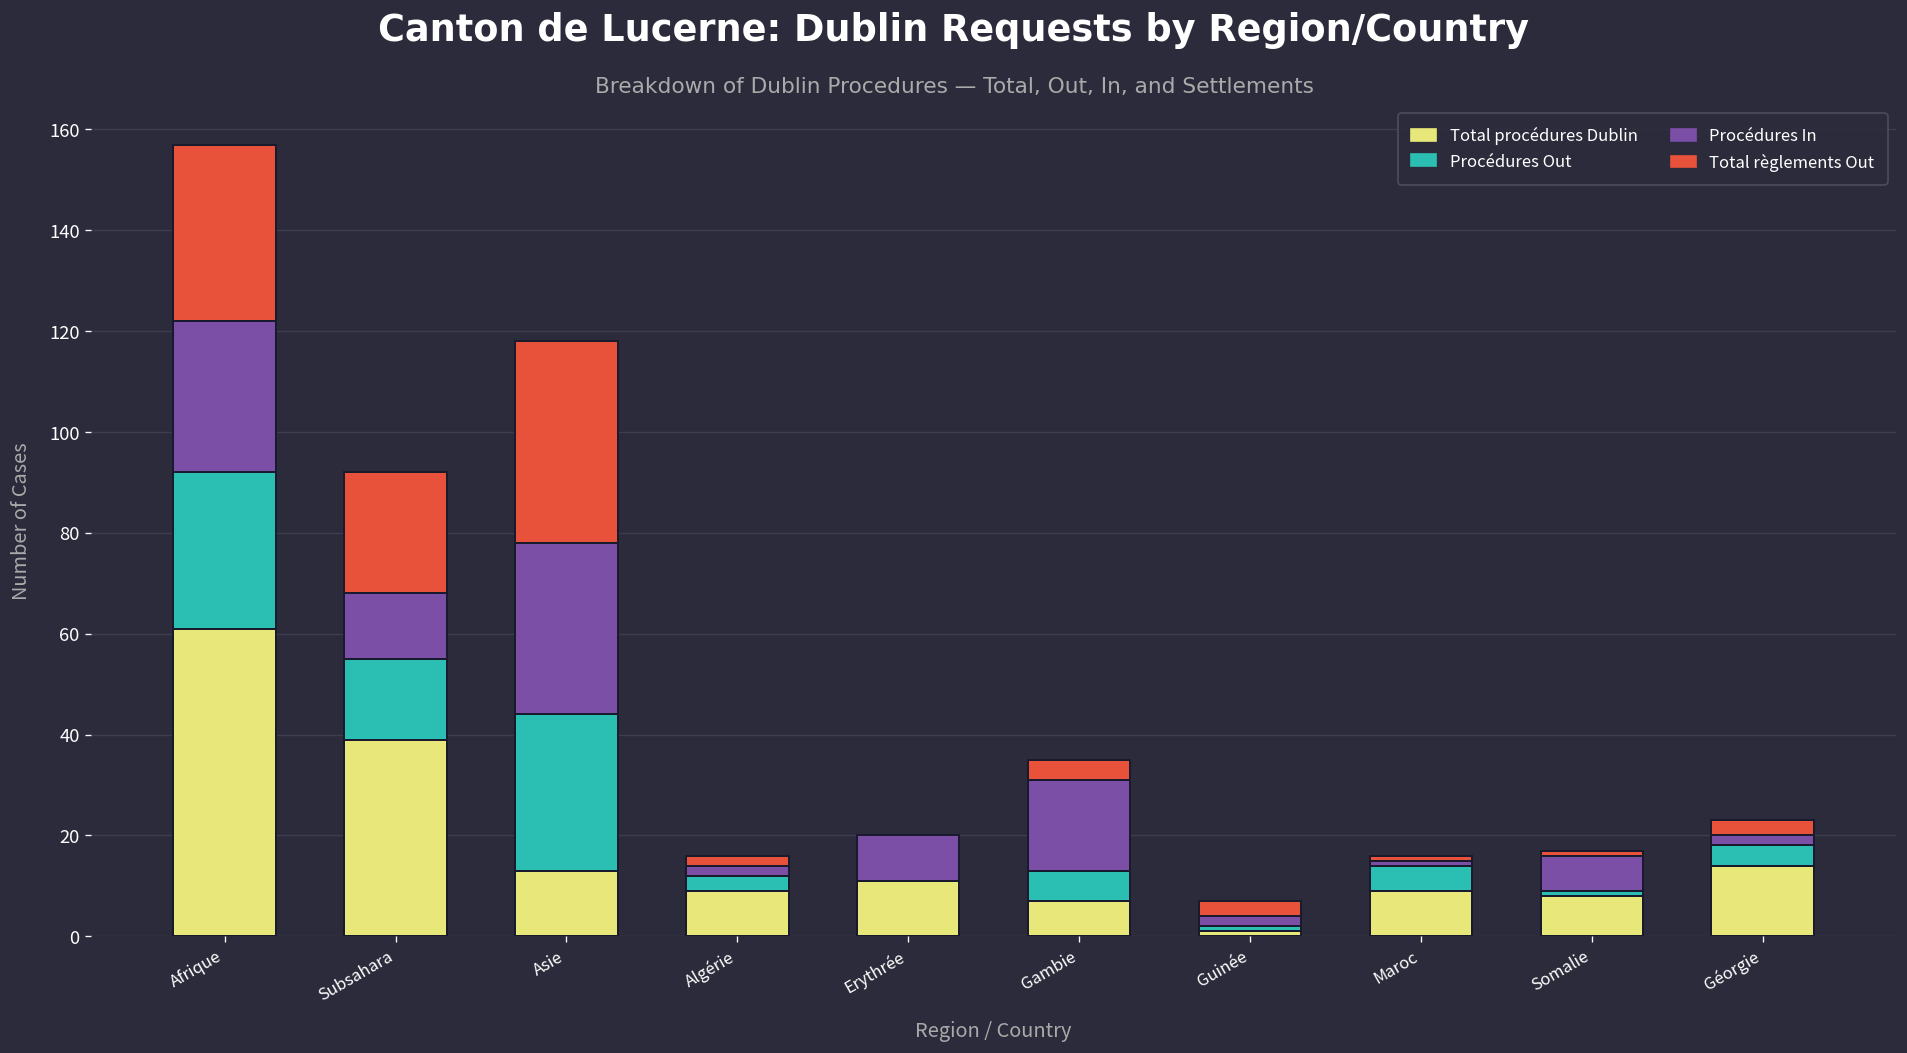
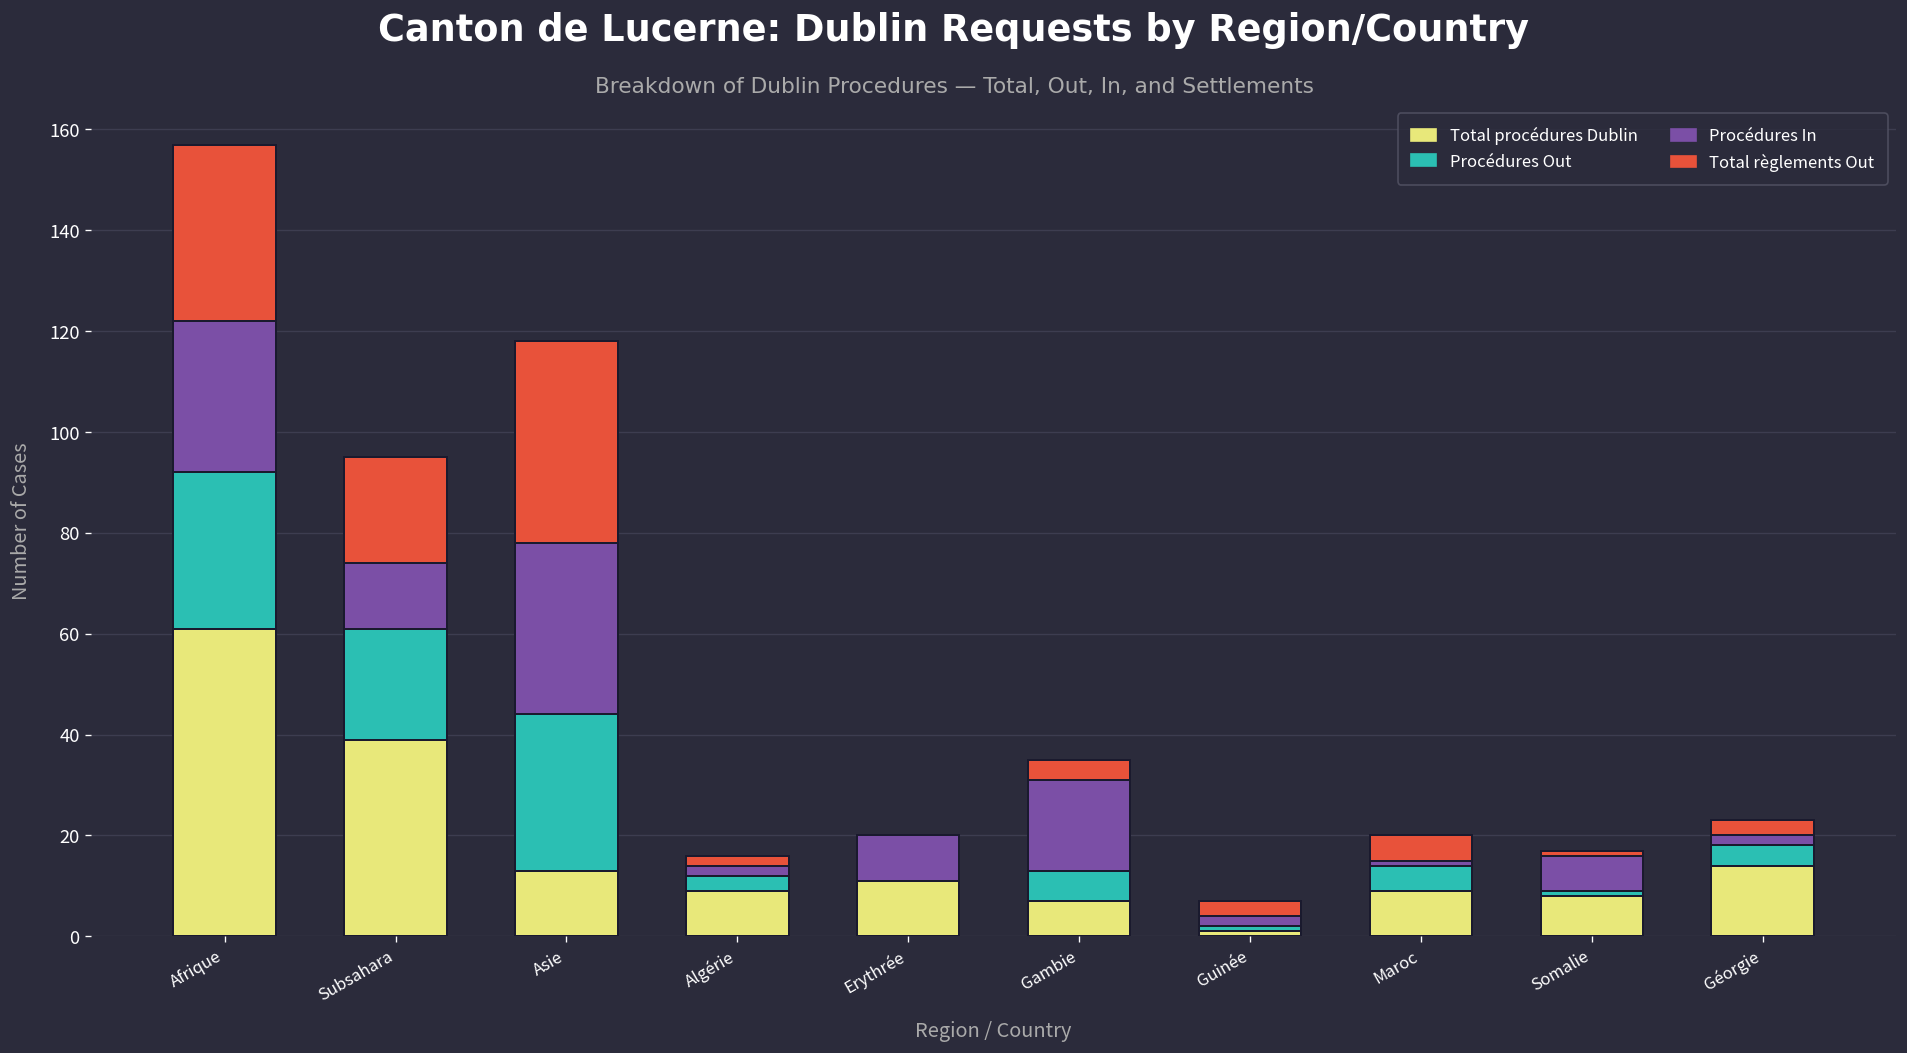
  {
    "Total procédures Dublin": {
      "Afrique": 61,
      "Subsahara": 39,
      "Asie": 13,
      "Algérie": 9,
      "Erythrée": 11,
      "Gambie": 7,
      "Guinée": 1,
      "Maroc": 9,
      "Somalie": 8,
      "Géorgie": 14
    },
    "Procédures Out": {
      "Afrique": 31,
-     "Subsahara": 16,
+     "Subsahara": 22,
      "Asie": 31,
      "Algérie": 3,
      "Erythrée": 0,
      "Gambie": 6,
      "Guinée": 1,
      "Maroc": 5,
      "Somalie": 1,
      "Géorgie": 4
    },
    "Procédures In": {
      "Afrique": 30,
      "Subsahara": 13,
      "Asie": 34,
      "Algérie": 2,
      "Erythrée": 9,
      "Gambie": 18,
      "Guinée": 2,
      "Maroc": 1,
      "Somalie": 7,
      "Géorgie": 2
    },
    "Total règlements Out": {
      "Afrique": 35,
-     "Subsahara": 24,
+     "Subsahara": 21,
      "Asie": 40,
      "Algérie": 2,
      "Erythrée": 0,
      "Gambie": 4,
      "Guinée": 3,
-     "Maroc": 1,
+     "Maroc": 5,
      "Somalie": 1,
      "Géorgie": 3
    }
  }
